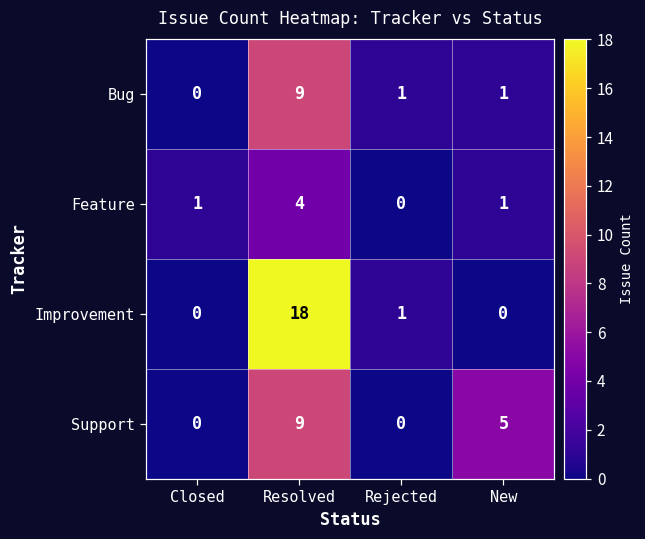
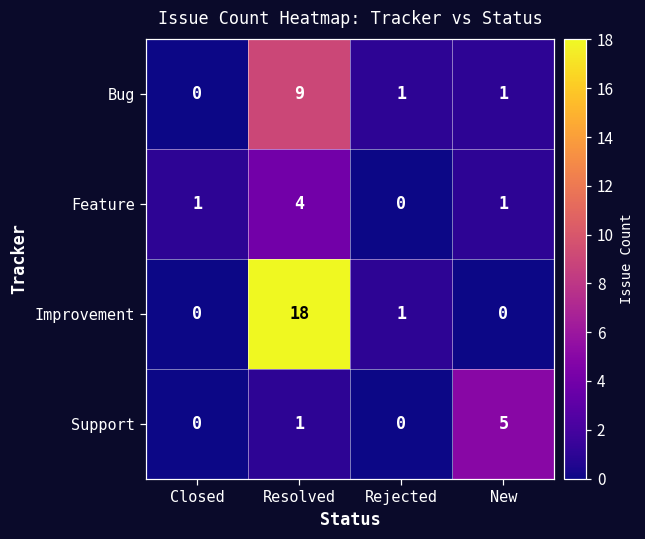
  {
    "Bug": {
      "Closed": 0,
      "Resolved": 9,
      "Rejected": 1,
      "New": 1
    },
    "Feature": {
      "Closed": 1,
      "Resolved": 4,
      "Rejected": 0,
      "New": 1
    },
    "Improvement": {
      "Closed": 0,
      "Resolved": 18,
      "Rejected": 1,
      "New": 0
    },
    "Support": {
      "Closed": 0,
-     "Resolved": 9,
+     "Resolved": 1,
      "Rejected": 0,
      "New": 5
    }
  }
